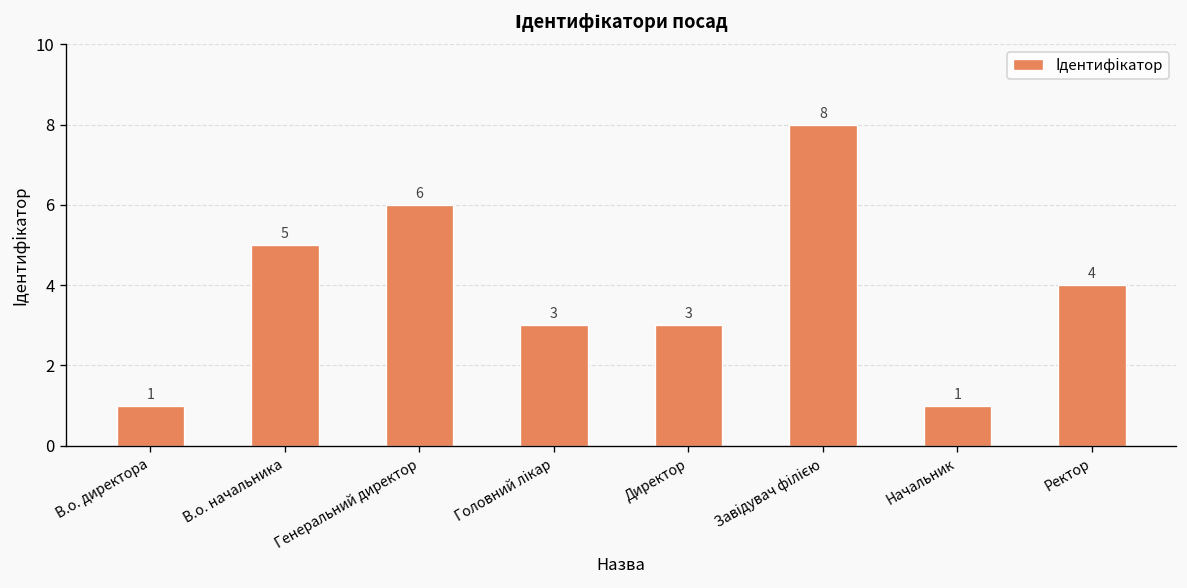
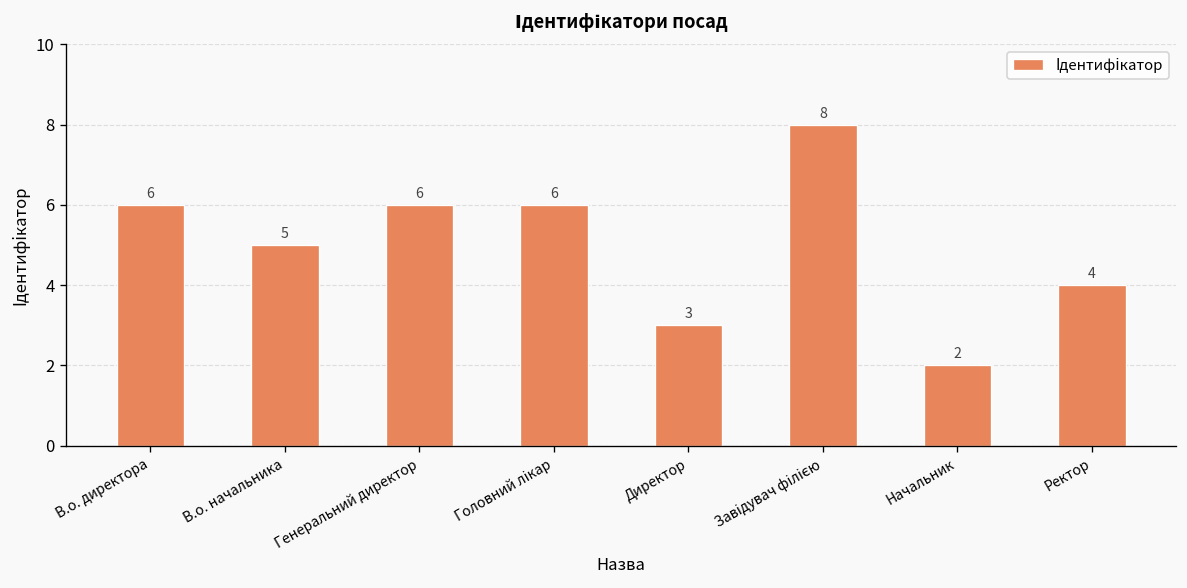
  {
-   "В.о. директора": 1,
+   "В.о. директора": 6,
    "В.о. начальника": 5,
    "Генеральний директор": 6,
-   "Головний лікар": 3,
+   "Головний лікар": 6,
    "Директор": 3,
    "Завідувач філією": 8,
-   "Начальник": 1,
+   "Начальник": 2,
    "Ректор": 4
  }
